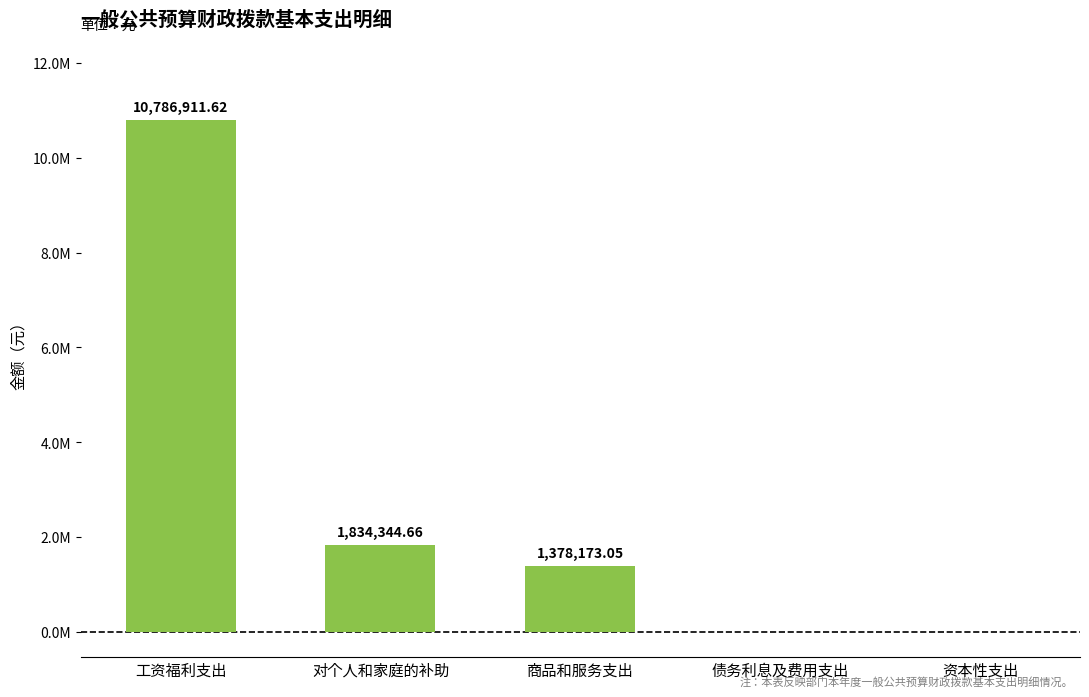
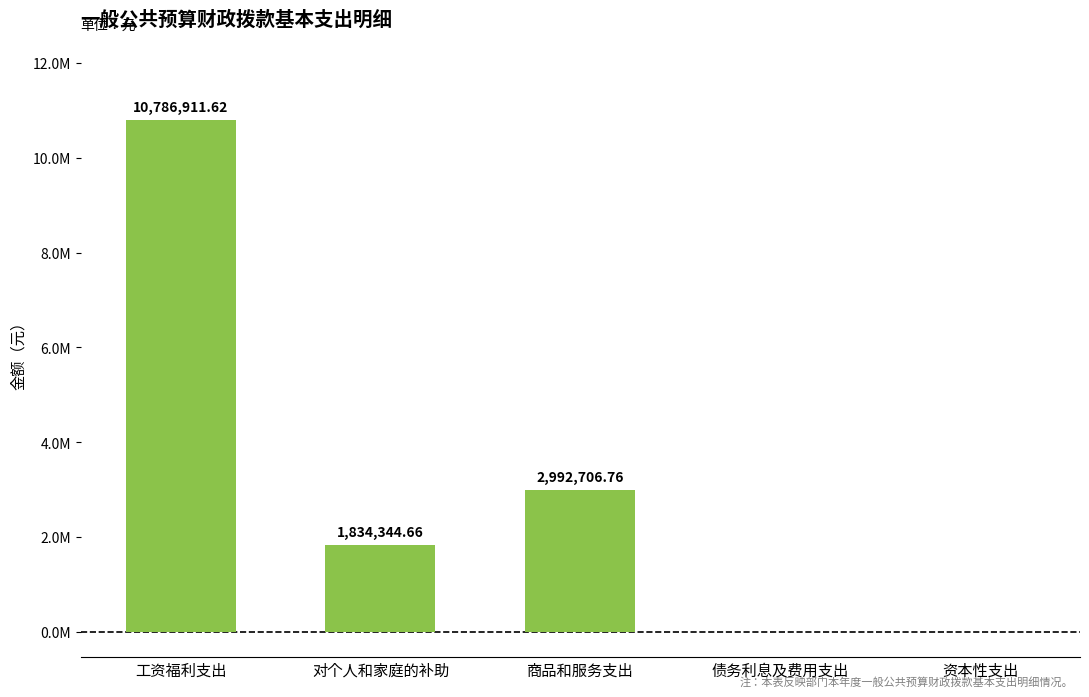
  {
    "工资福利支出": "10,786,911.62",
    "对个人和家庭的补助": "1,834,344.66",
-   "商品和服务支出": "1,378,173.05"
+   "商品和服务支出": "2,992,706.76"
  }
